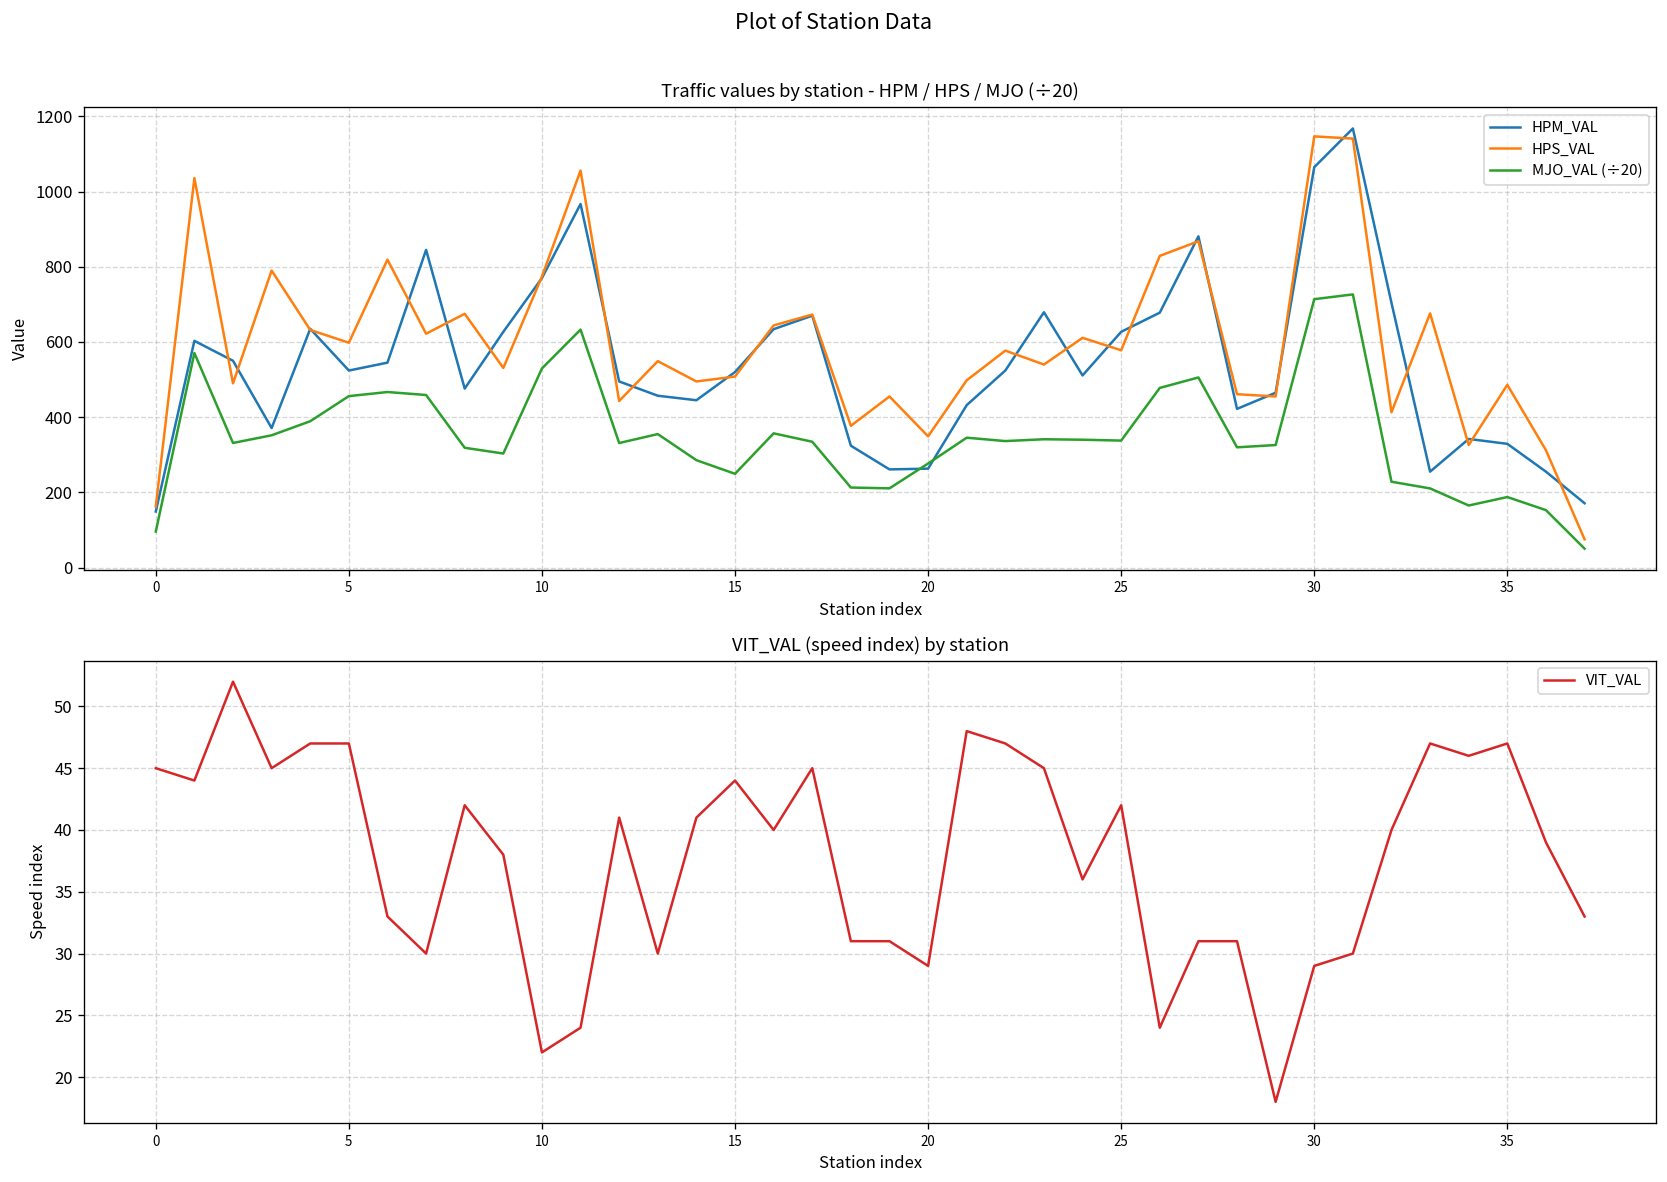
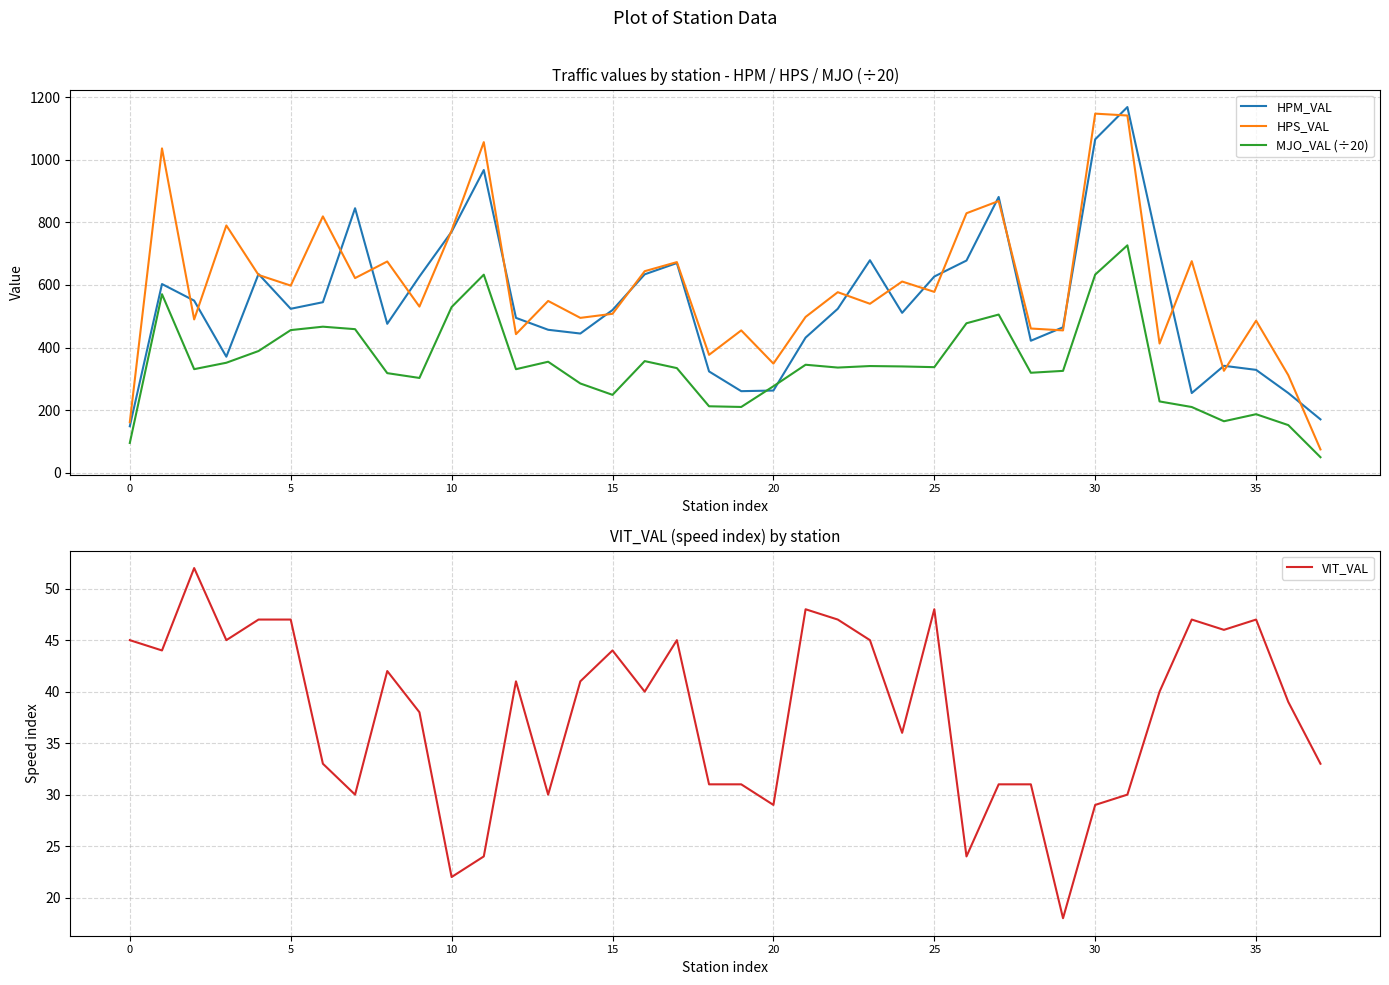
  {
    "Traffic values by station - HPM / HPS / MJO (÷20)": {
      "HPM_VAL": {
        "0": 150,
        "5": 520,
        "15": 520,
        "20": 260,
        "25": 630,
        "30": 1070,
        "35": 330
      },
      "HPS_VAL": {
        "0": 160,
        "5": 600,
        "15": 510,
        "20": 350,
        "25": 580,
        "30": 1150,
        "35": 490
      },
      "MJO_VAL (÷20)": {
        "0": 100,
        "5": 460,
        "10": 530,
        "15": 250,
        "20": 280,
        "25": 340,
-       "30": 710,
+       "30": 630,
        "35": 190
      }
    },
    "VIT_VAL (speed index) by station": {
      "0": 45,
      "5": 47,
      "10": 22,
      "15": 44,
      "20": 29,
-     "25": 42,
+     "25": 48,
      "30": 29,
      "35": 47
    }
  }
